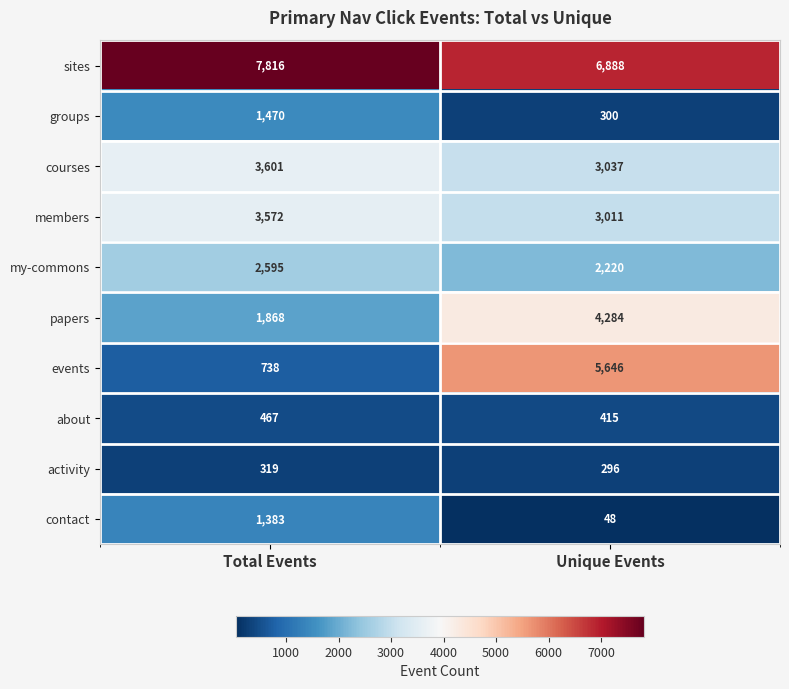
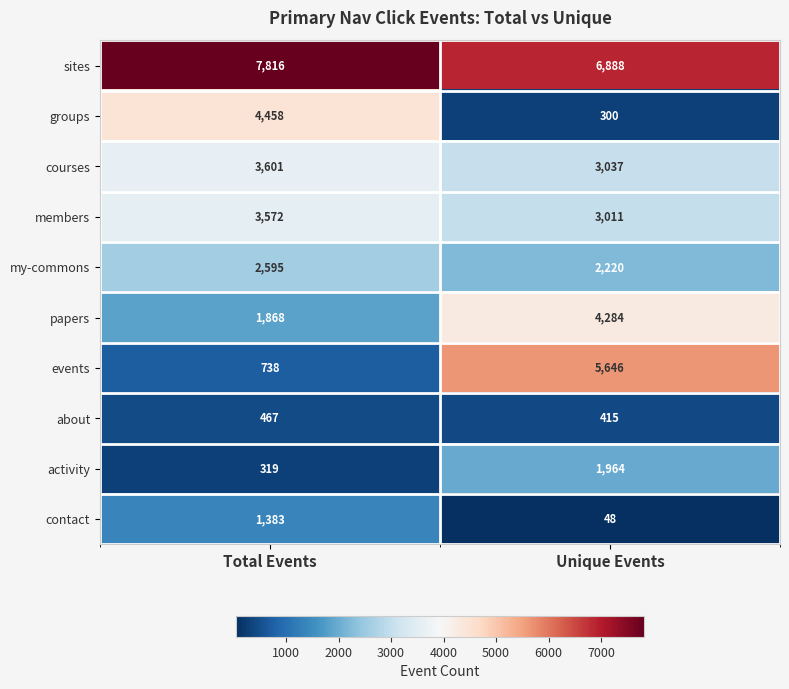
  {
    "sites": {
      "Total Events": "7,816",
      "Unique Events": "6,888"
    },
    "groups": {
-     "Total Events": "1,470",
+     "Total Events": "4,458",
      "Unique Events": "300"
    },
    "courses": {
      "Total Events": "3,601",
      "Unique Events": "3,037"
    },
    "members": {
      "Total Events": "3,572",
      "Unique Events": "3,011"
    },
    "my-commons": {
      "Total Events": "2,595",
      "Unique Events": "2,220"
    },
    "papers": {
      "Total Events": "1,868",
      "Unique Events": "4,284"
    },
    "events": {
      "Total Events": "738",
      "Unique Events": "5,646"
    },
    "about": {
      "Total Events": "467",
      "Unique Events": "415"
    },
    "activity": {
      "Total Events": "319",
-     "Unique Events": "296"
+     "Unique Events": "1,964"
    },
    "contact": {
      "Total Events": "1,383",
      "Unique Events": "48"
    }
  }
